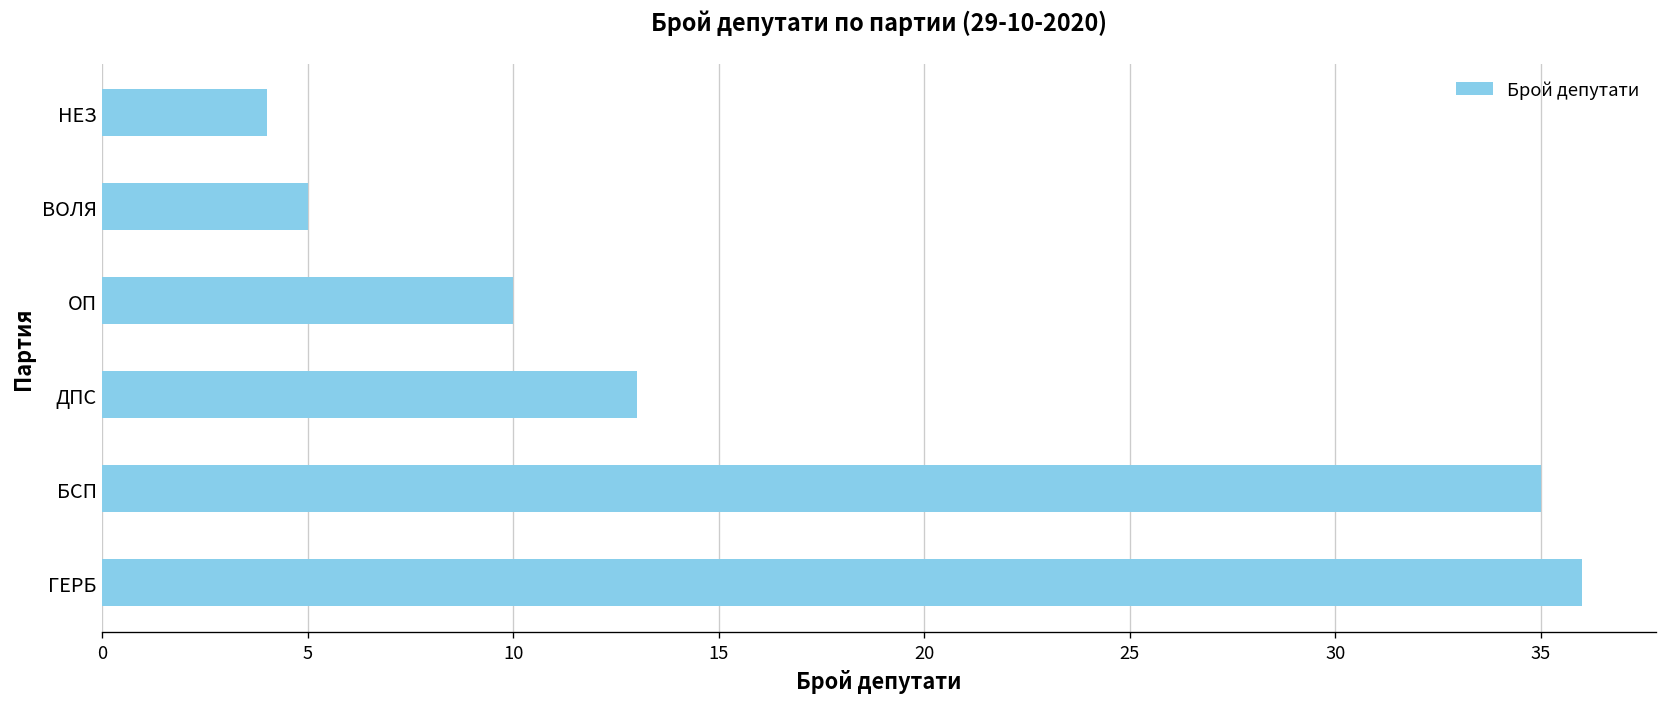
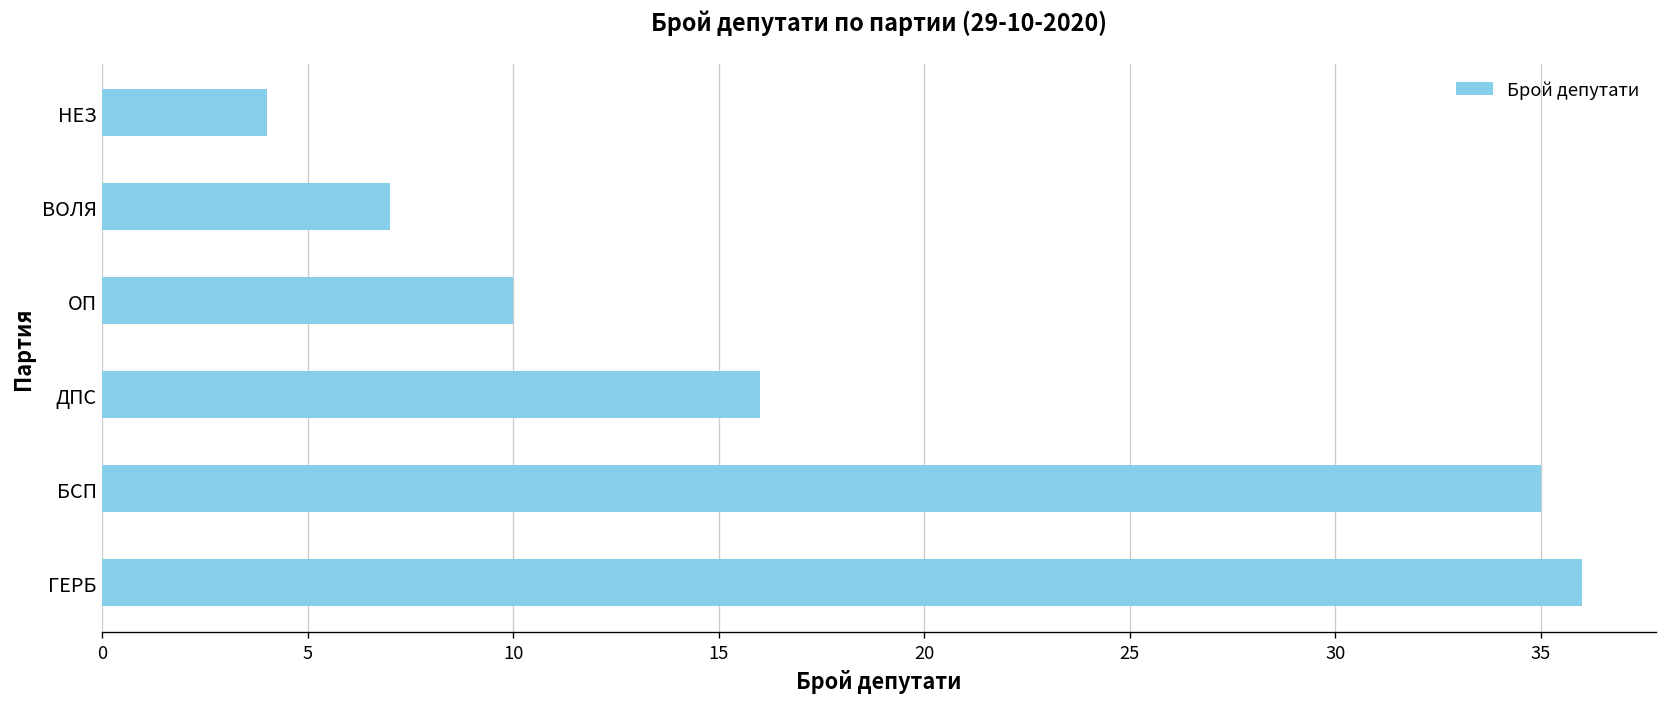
  {
    "НЕЗ": 4,
-   "ВОЛЯ": 5,
+   "ВОЛЯ": 7,
    "ОП": 10,
-   "ДПС": 13,
+   "ДПС": 16,
    "БСП": 35,
    "ГЕРБ": 36
  }
